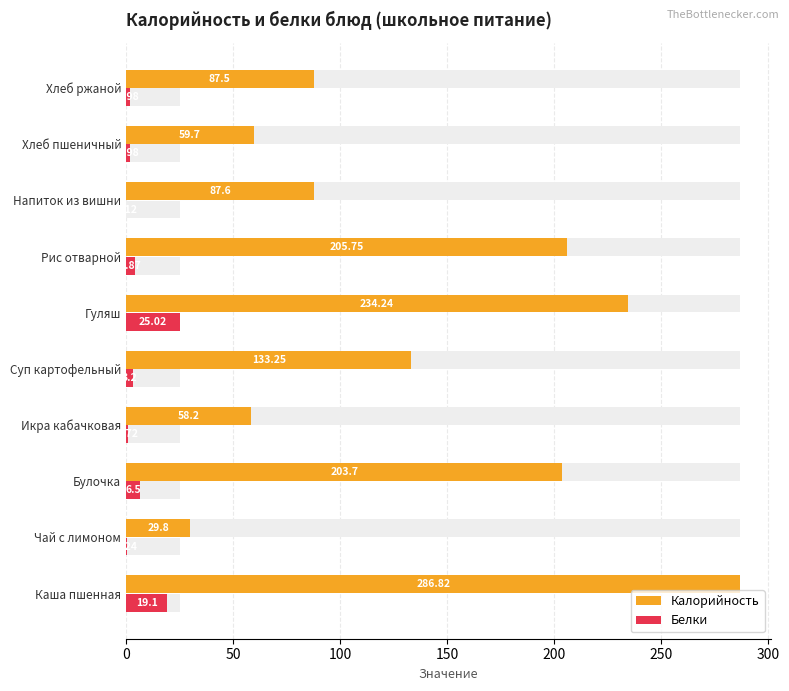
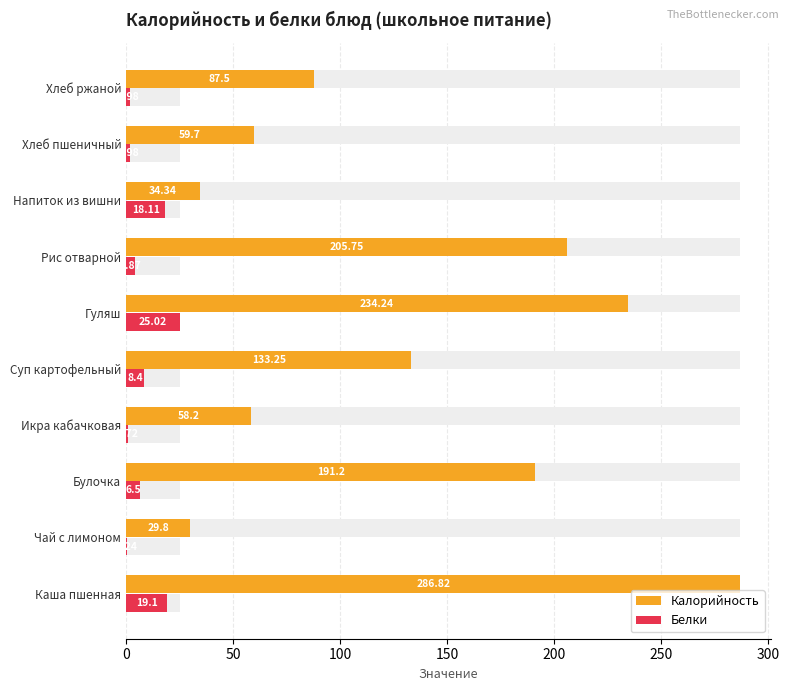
  {
    "Калорийность": {
-     "Напиток из вишни": 87.6,
-     "Булочка": 203.7,
+     "Напиток из вишни": 34.34,
+     "Булочка": 191.2,
      "Каша пшенная": 286.82
    },
    "Белки": {
-     "Напиток из вишни": 0,
-     "Суп картофельный": 3
+     "Напиток из вишни": 18,
+     "Суп картофельный": 8
    }
  }
